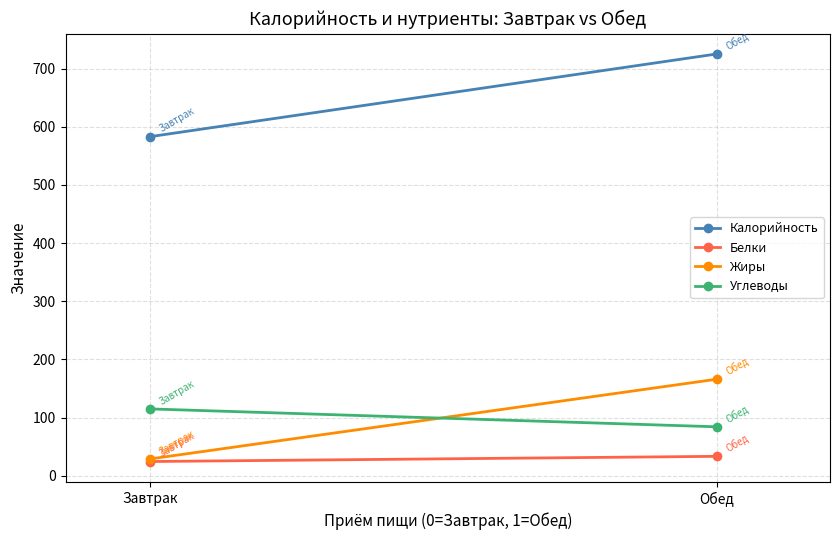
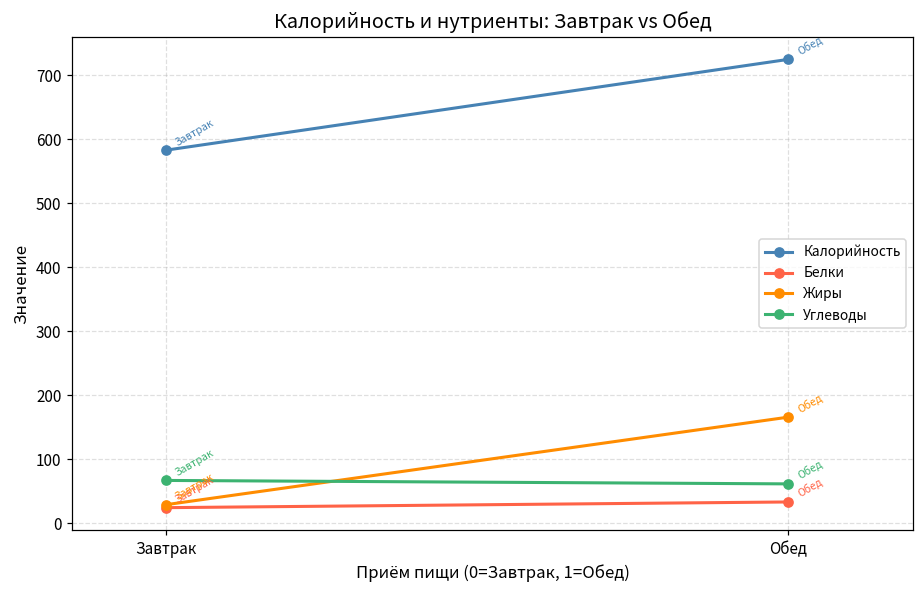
  {
    "Калорийность": {
      "Завтрак": 580,
      "Обед": 730
    },
    "Белки": {
      "Завтрак": 20,
      "Обед": 30
    },
    "Жиры": {
      "Завтрак": 30,
      "Обед": 170
    },
    "Углеводы": {
-     "Завтрак": 110,
-     "Обед": 80
+     "Завтрак": 70,
+     "Обед": 60
    }
  }
